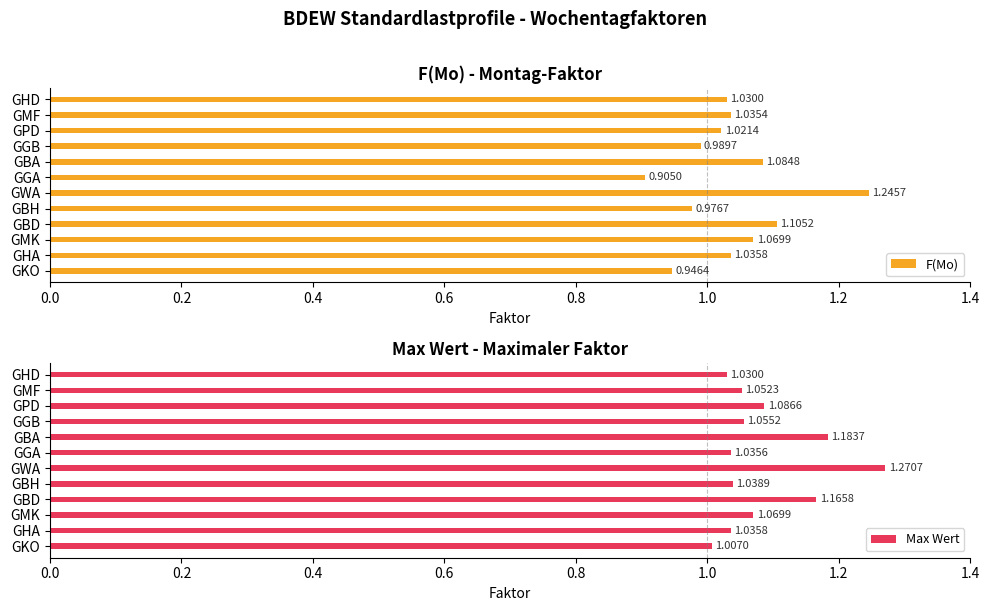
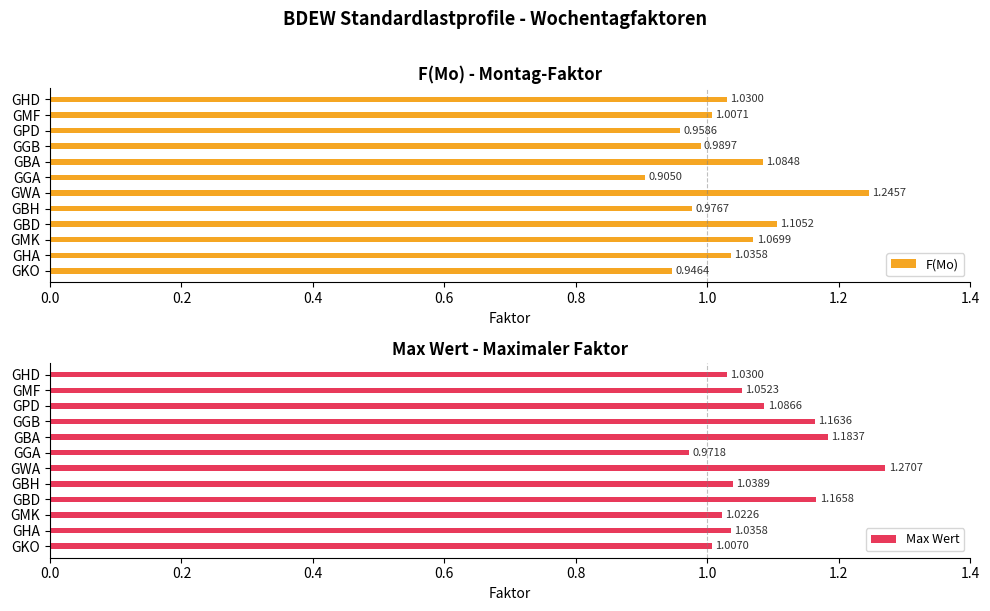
  {
    "F(Mo) - Montag-Faktor": {
      "GHD": 1.0300,
-     "GMF": 1.0354,
-     "GPD": 1.0214,
+     "GMF": 1.0071,
+     "GPD": 0.9586,
      "GGB": 0.9897,
      "GBA": 1.0848,
      "GGA": 0.9050,
      "GWA": 1.2457,
      "GBH": 0.9767,
      "GBD": 1.1052,
      "GMK": 1.0699,
      "GHA": 1.0358,
      "GKO": 0.9464
    },
    "Max Wert - Maximaler Faktor": {
      "GHD": 1.0300,
      "GMF": 1.0523,
      "GPD": 1.0866,
-     "GGB": 1.0552,
+     "GGB": 1.1636,
      "GBA": 1.1837,
-     "GGA": 1.0356,
+     "GGA": 0.9718,
      "GWA": 1.2707,
      "GBH": 1.0389,
      "GBD": 1.1658,
-     "GMK": 1.0699,
+     "GMK": 1.0226,
      "GHA": 1.0358,
      "GKO": 1.0070
    }
  }
